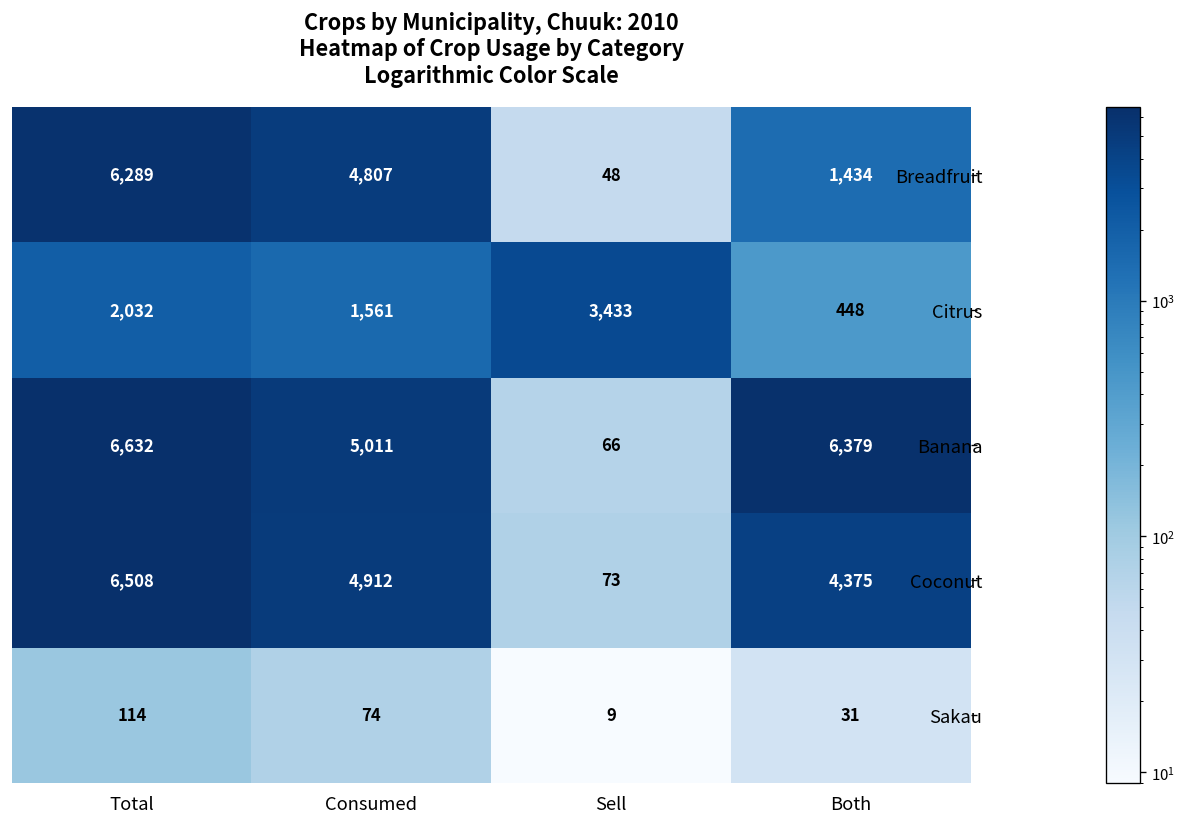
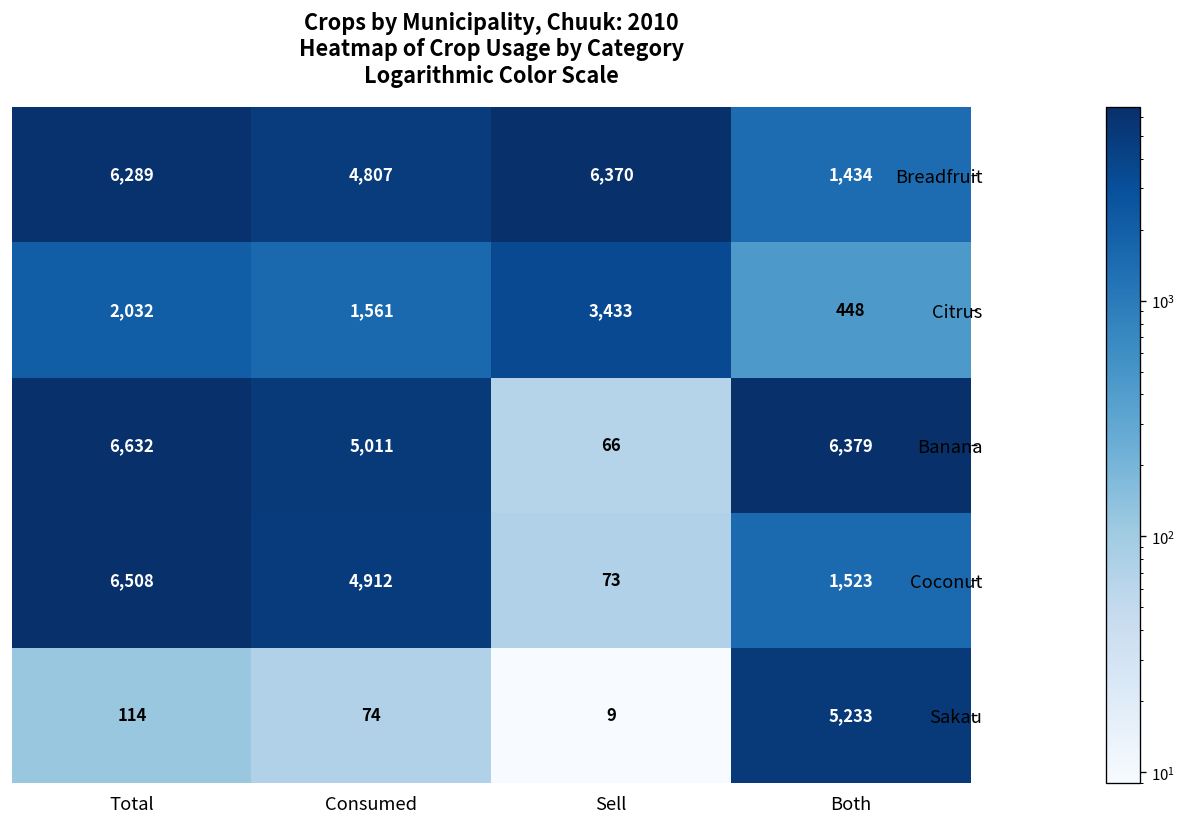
  {
    "Breadfruit": {
      "Total": "6,289",
      "Consumed": "4,807",
-     "Sell": "48",
+     "Sell": "6,370",
      "Both": "1,434"
    },
    "Citrus": {
      "Total": "2,032",
      "Consumed": "1,561",
      "Sell": "3,433",
      "Both": "448"
    },
    "Banana": {
      "Total": "6,632",
      "Consumed": "5,011",
      "Sell": "66",
      "Both": "6,379"
    },
    "Coconut": {
      "Total": "6,508",
      "Consumed": "4,912",
      "Sell": "73",
-     "Both": "4,375"
+     "Both": "1,523"
    },
    "Sakau": {
      "Total": "114",
      "Consumed": "74",
      "Sell": "9",
-     "Both": "31"
+     "Both": "5,233"
    }
  }
